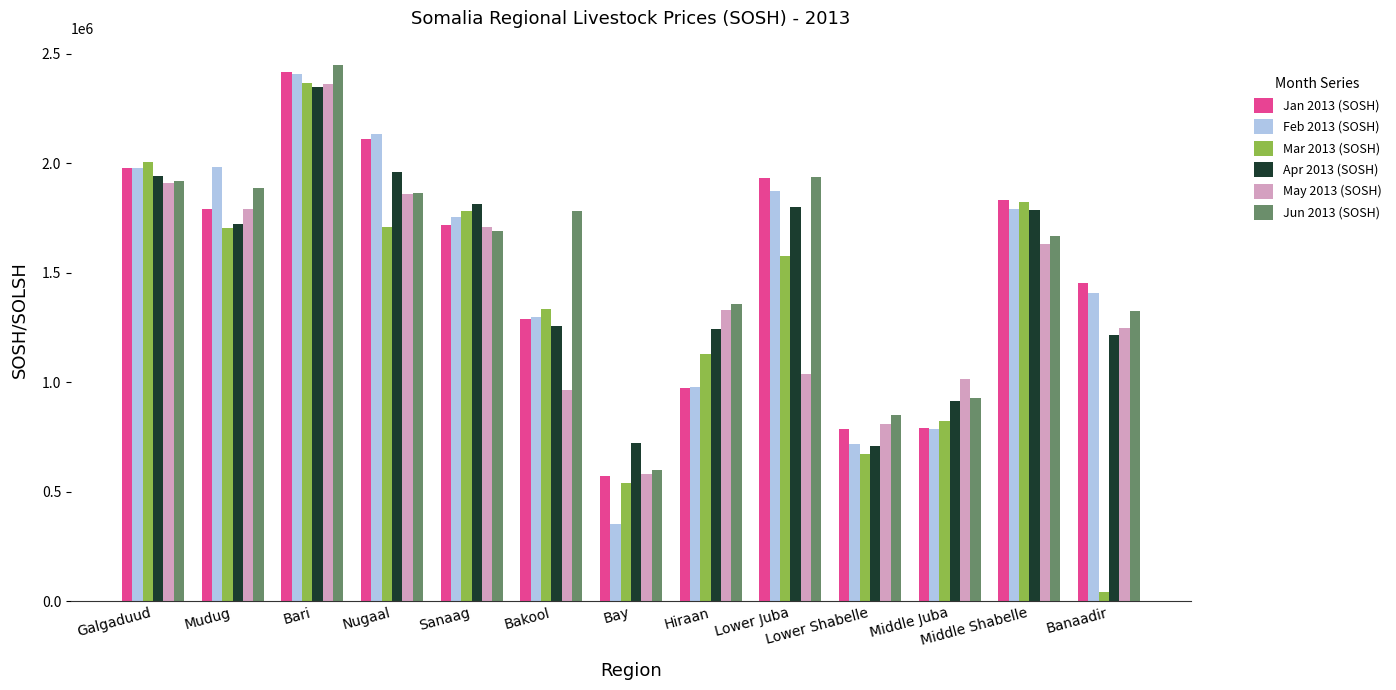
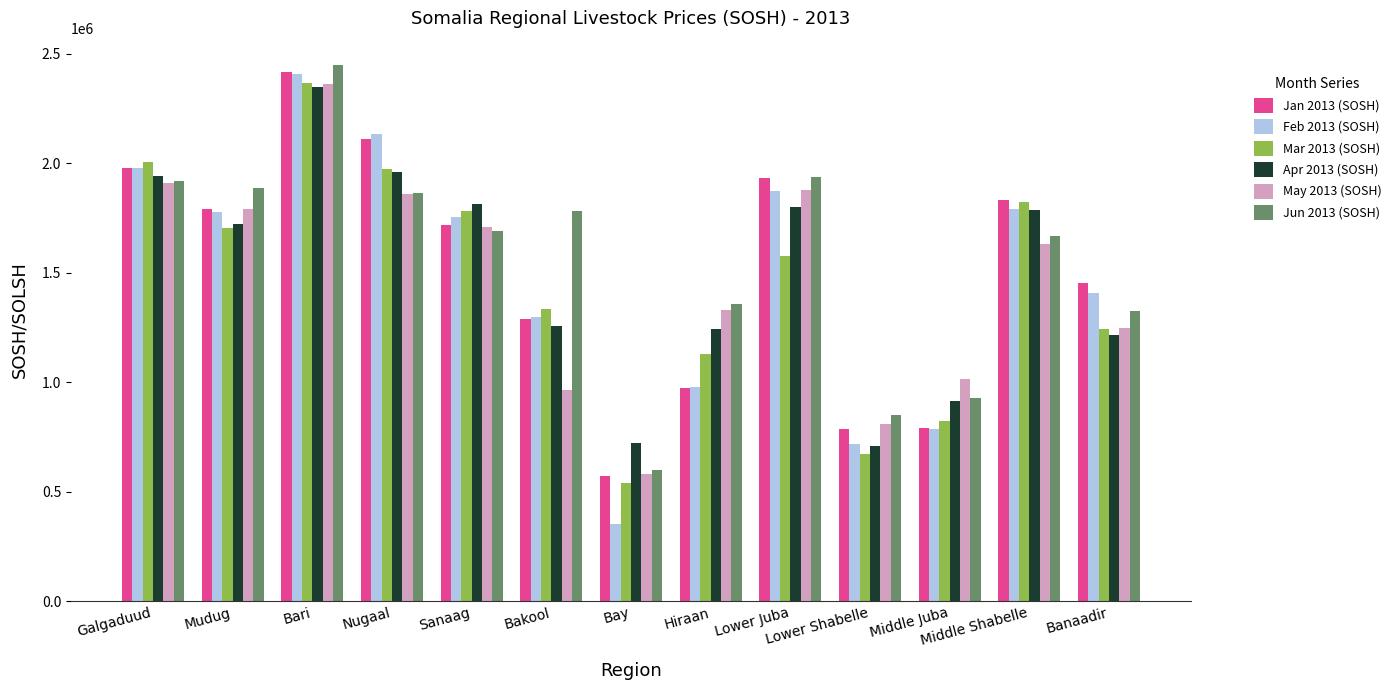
  {
    "Jan 2013 (SOSH)": {
      "Galgaduud": 1980000,
      "Mudug": 1790000,
      "Bari": 2420000,
      "Nugaal": 2110000,
      "Sanaag": 1720000,
      "Bakool": 1290000,
      "Bay": 570000,
      "Hiraan": 970000,
      "Lower Juba": 1930000,
      "Lower Shabelle": 790000,
      "Middle Juba": 790000,
      "Middle Shabelle": 1830000,
      "Banaadir": 1450000
    },
    "Feb 2013 (SOSH)": {
      "Galgaduud": 1980000,
-     "Mudug": 1980000,
+     "Mudug": 1780000,
      "Bari": 2410000,
      "Nugaal": 2140000,
      "Sanaag": 1760000,
      "Bakool": 1300000,
      "Bay": 350000,
      "Hiraan": 980000,
      "Lower Juba": 1870000,
      "Lower Shabelle": 720000,
      "Middle Juba": 790000,
      "Middle Shabelle": 1790000,
      "Banaadir": 1410000
    },
    "Mar 2013 (SOSH)": {
      "Galgaduud": 2000000,
      "Mudug": 1710000,
      "Bari": 2370000,
-     "Nugaal": 1710000,
+     "Nugaal": 1970000,
      "Sanaag": 1780000,
      "Bakool": 1340000,
      "Bay": 540000,
      "Hiraan": 1130000,
      "Lower Juba": 1580000,
      "Lower Shabelle": 670000,
      "Middle Juba": 820000,
      "Middle Shabelle": 1820000,
-     "Banaadir": 40000
+     "Banaadir": 1250000
    },
    "Apr 2013 (SOSH)": {
      "Galgaduud": 1940000,
      "Mudug": 1720000,
      "Bari": 2350000,
      "Nugaal": 1960000,
      "Sanaag": 1810000,
      "Bakool": 1260000,
      "Bay": 720000,
      "Hiraan": 1250000,
      "Lower Juba": 1800000,
      "Lower Shabelle": 710000,
      "Middle Juba": 910000,
      "Middle Shabelle": 1790000,
      "Banaadir": 1220000
    },
    "May 2013 (SOSH)": {
      "Galgaduud": 1910000,
      "Mudug": 1790000,
      "Bari": 2360000,
      "Nugaal": 1860000,
      "Sanaag": 1710000,
      "Bakool": 960000,
      "Bay": 580000,
      "Hiraan": 1330000,
-     "Lower Juba": 1040000,
+     "Lower Juba": 1880000,
      "Lower Shabelle": 810000,
      "Middle Juba": 1010000,
      "Middle Shabelle": 1630000,
      "Banaadir": 1250000
    },
    "Jun 2013 (SOSH)": {
      "Galgaduud": 1920000,
      "Mudug": 1890000,
      "Bari": 2450000,
      "Nugaal": 1860000,
      "Sanaag": 1690000,
      "Bakool": 1780000,
      "Bay": 600000,
      "Hiraan": 1360000,
      "Lower Juba": 1940000,
      "Lower Shabelle": 850000,
      "Middle Juba": 930000,
      "Middle Shabelle": 1670000,
      "Banaadir": 1330000
    }
  }
